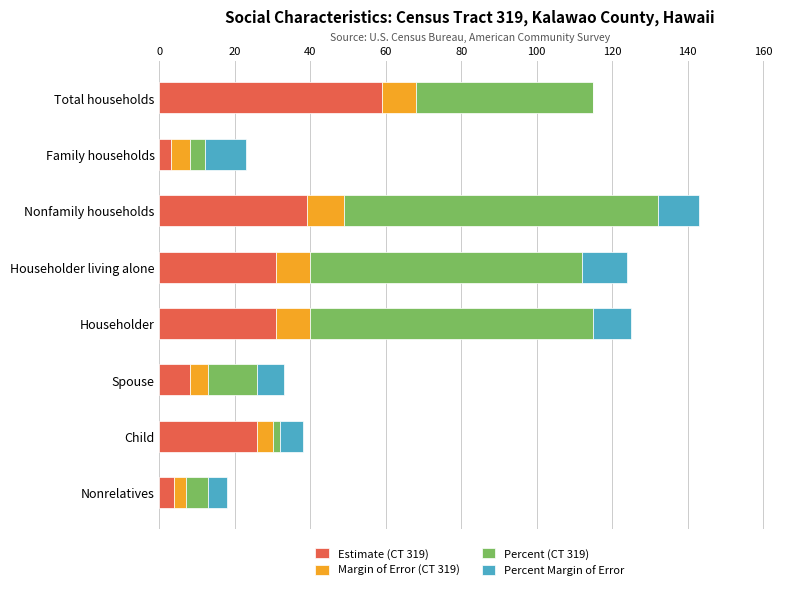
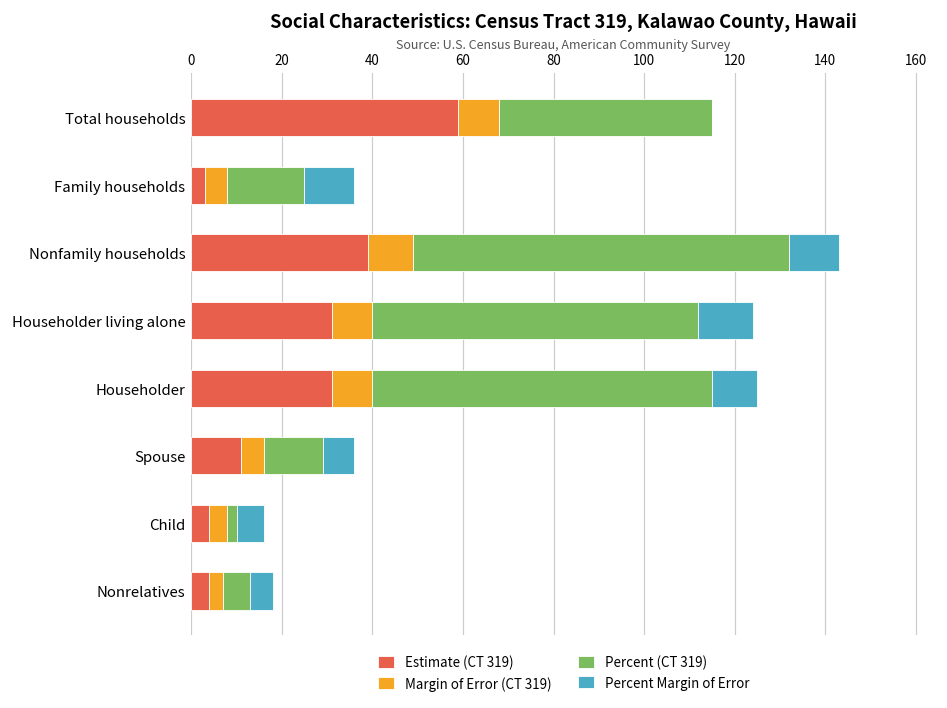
  {
    "Estimate (CT 319)": {
      "Total households": 59,
      "Family households": 3,
      "Nonfamily households": 39,
      "Householder living alone": 31,
      "Householder": 31,
-     "Spouse": 8,
-     "Child": 26,
+     "Spouse": 11,
+     "Child": 4,
      "Nonrelatives": 4
    },
    "Margin of Error (CT 319)": {
      "Total households": 9,
      "Family households": 5,
      "Nonfamily households": 10,
      "Householder living alone": 9,
      "Householder": 9,
      "Spouse": 5,
      "Child": 4,
      "Nonrelatives": 3
    },
    "Percent (CT 319)": {
      "Total households": 47,
-     "Family households": 4,
+     "Family households": 17,
      "Nonfamily households": 83,
      "Householder living alone": 72,
      "Householder": 75,
      "Spouse": 13,
      "Child": 2,
      "Nonrelatives": 6
    },
    "Percent Margin of Error": {
      "Total households": 0,
      "Family households": 11,
      "Nonfamily households": 11,
      "Householder living alone": 12,
      "Householder": 10,
      "Spouse": 7,
      "Child": 6,
      "Nonrelatives": 5
    }
  }
